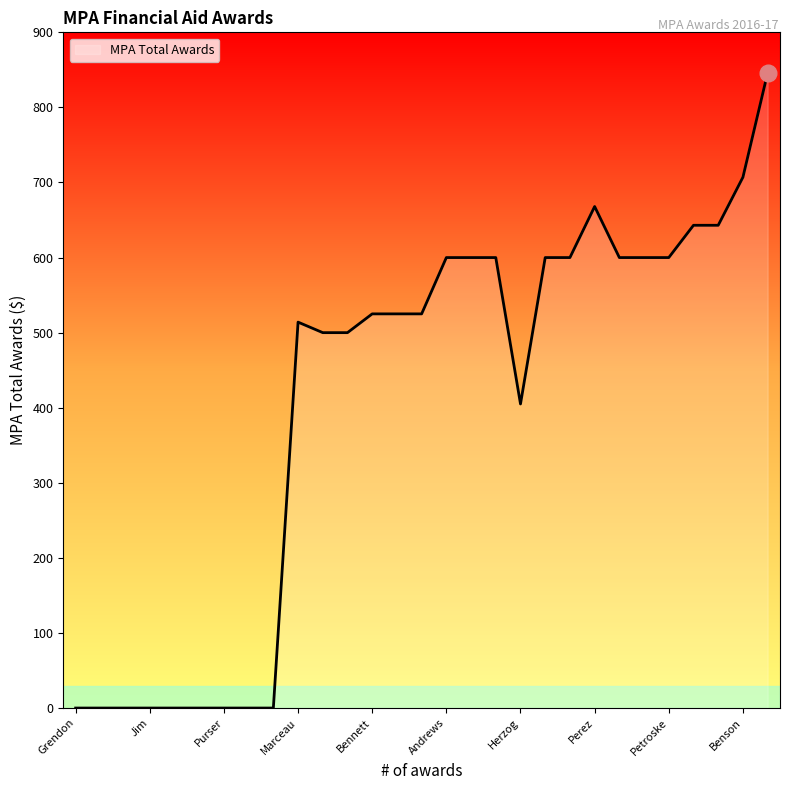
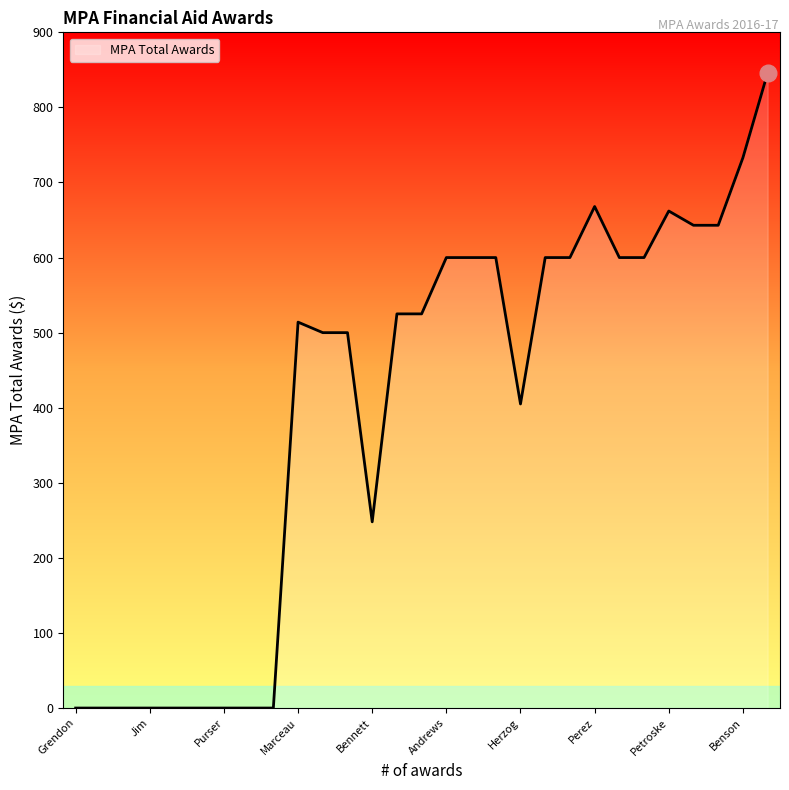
  {
    "MPA Total Awards": {
      "Marceau": 510,
-     "Bennett": 530,
+     "Bennett": 250,
      "Andrews": 600,
      "Herzog": 410,
      "Perez": 670,
-     "Petroske": 600,
-     "Benson": 710
+     "Petroske": 660,
+     "Benson": 730
    }
  }
